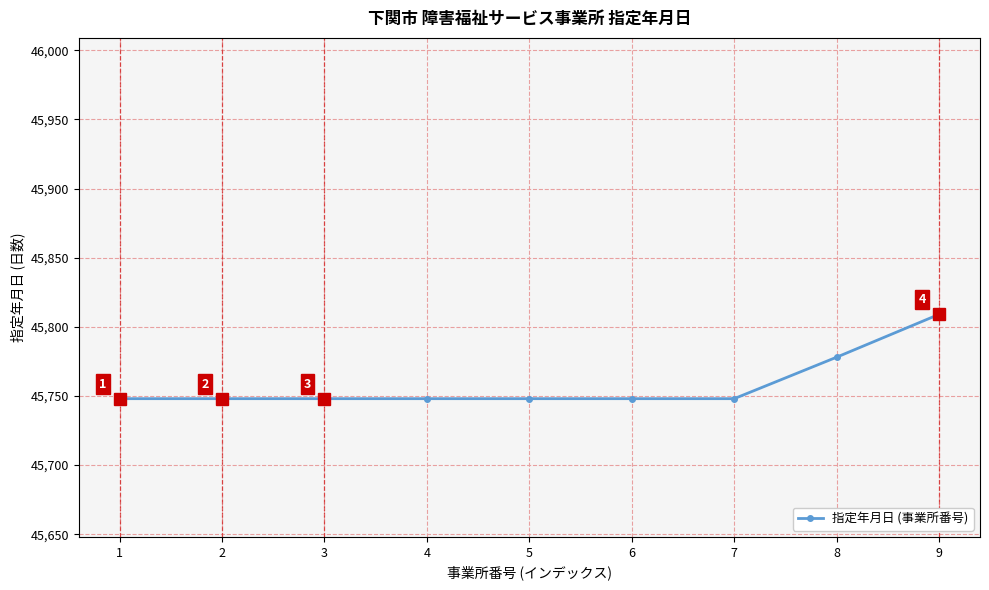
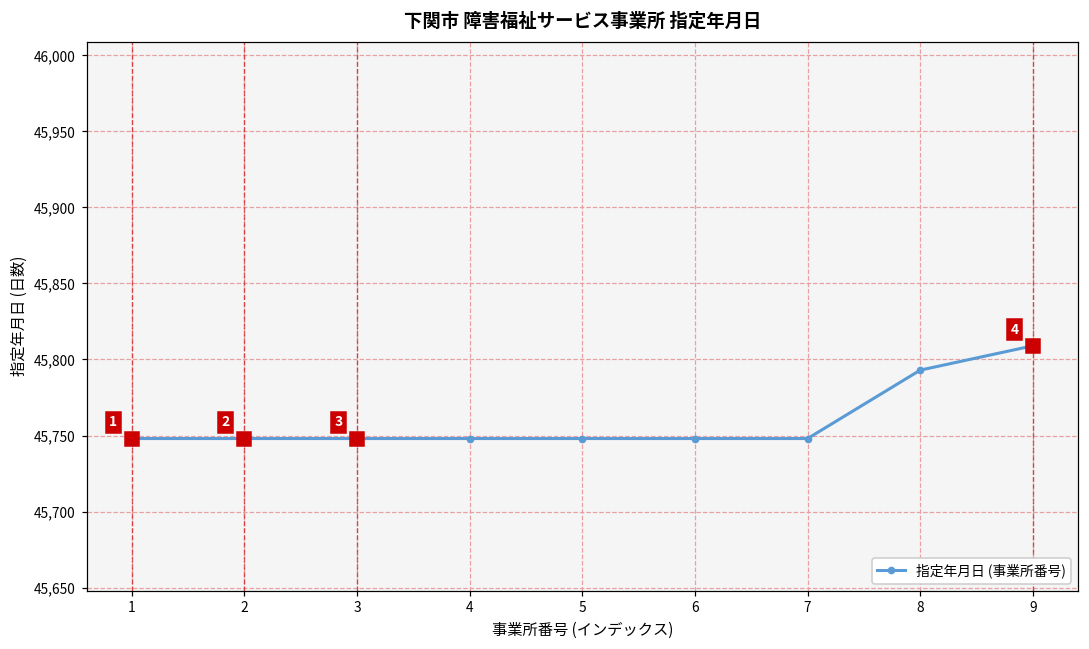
  {
    "指定年月日 (事業所番号)": {
      "4": "45,748",
      "5": "45,748",
      "6": "45,748",
      "7": "45,748",
-     "8": "45,778"
+     "8": "45,793"
    }
  }
